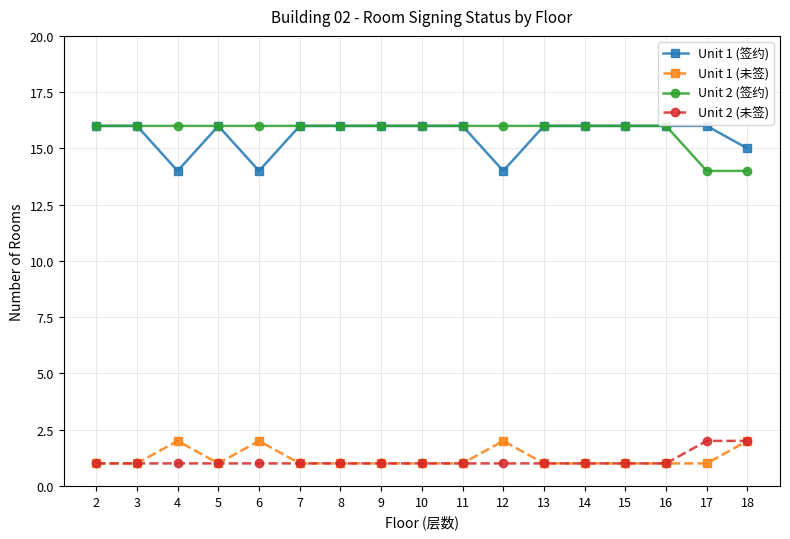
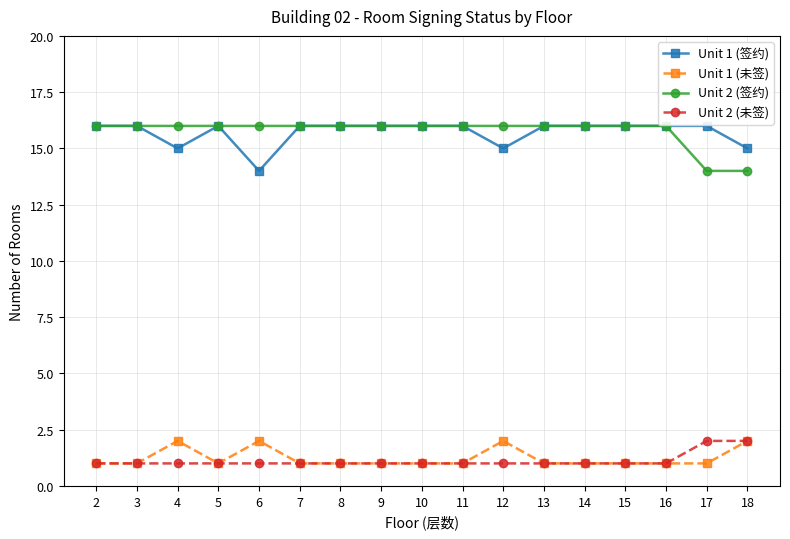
  {
    "Unit 1 (签约)": {
-     "4": 14,
+     "4": 15,
      "6": 14,
-     "12": 14,
+     "12": 15,
      "17": 16,
      "18": 15
    },
    "Unit 1 (未签)": {
      "4": 2,
      "6": 2,
      "12": 2,
      "17": 1
    },
    "Unit 2 (签约)": {
      "4": 16,
      "6": 16,
      "12": 16,
      "17": 14,
      "18": 14
    },
    "Unit 2 (未签)": {
      "4": 1,
      "6": 1,
      "12": 1,
      "17": 2
    }
  }
